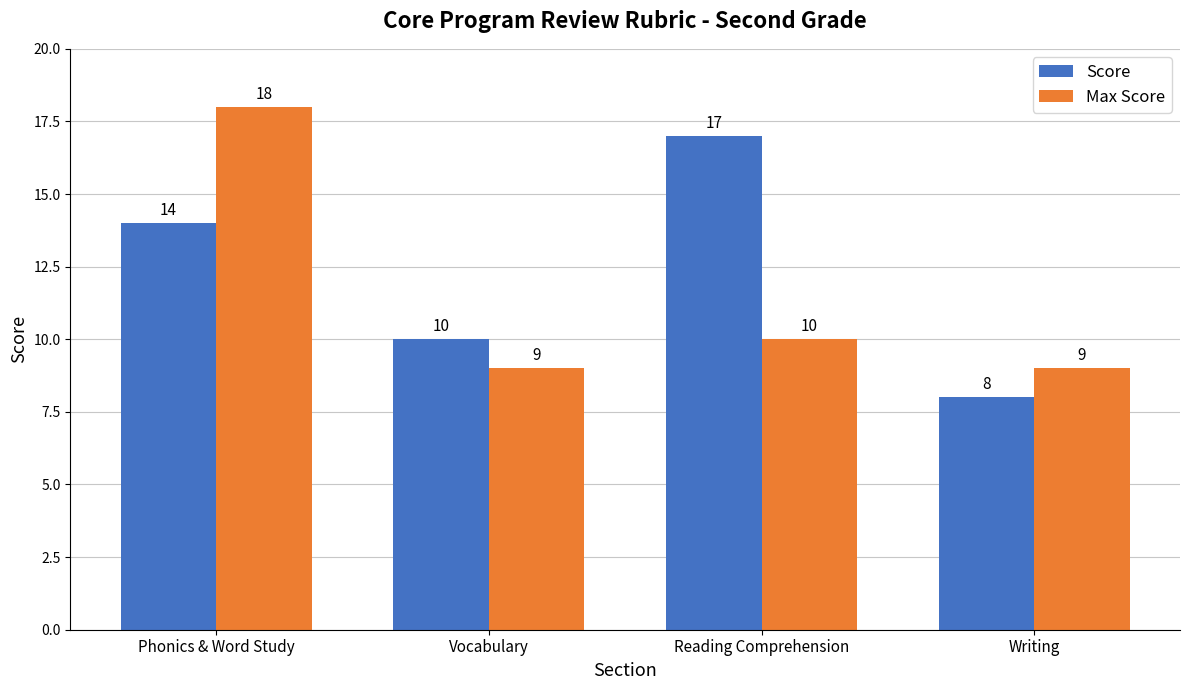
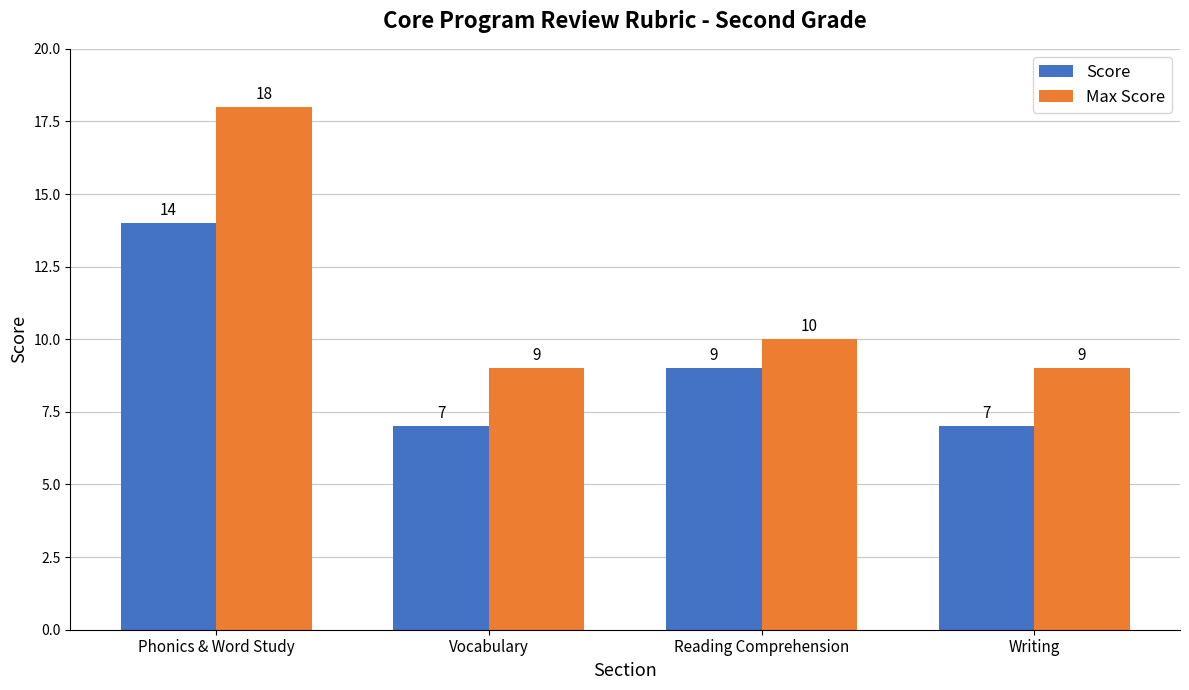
  {
    "Score": {
      "Phonics & Word Study": 14,
-     "Vocabulary": 10,
-     "Reading Comprehension": 17,
-     "Writing": 8
+     "Vocabulary": 7,
+     "Reading Comprehension": 9,
+     "Writing": 7
    },
    "Max Score": {
      "Phonics & Word Study": 18,
      "Vocabulary": 9,
      "Reading Comprehension": 10,
      "Writing": 9
    }
  }
